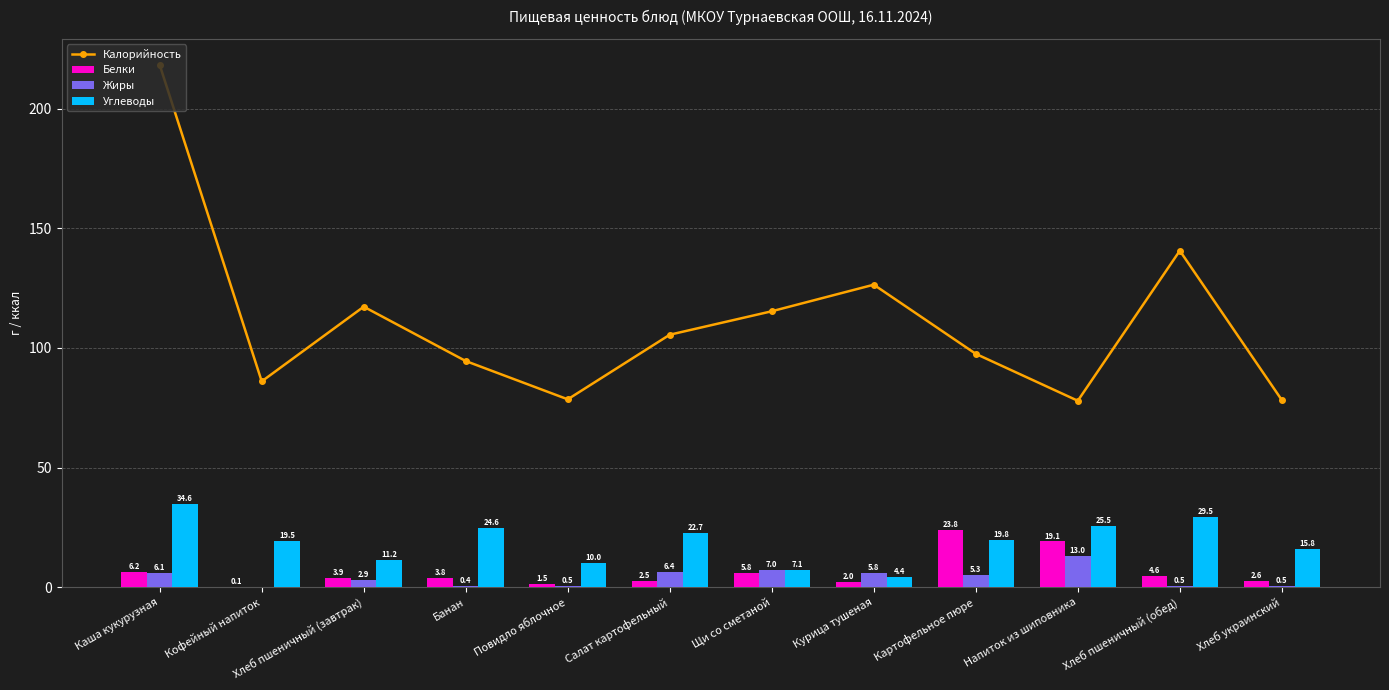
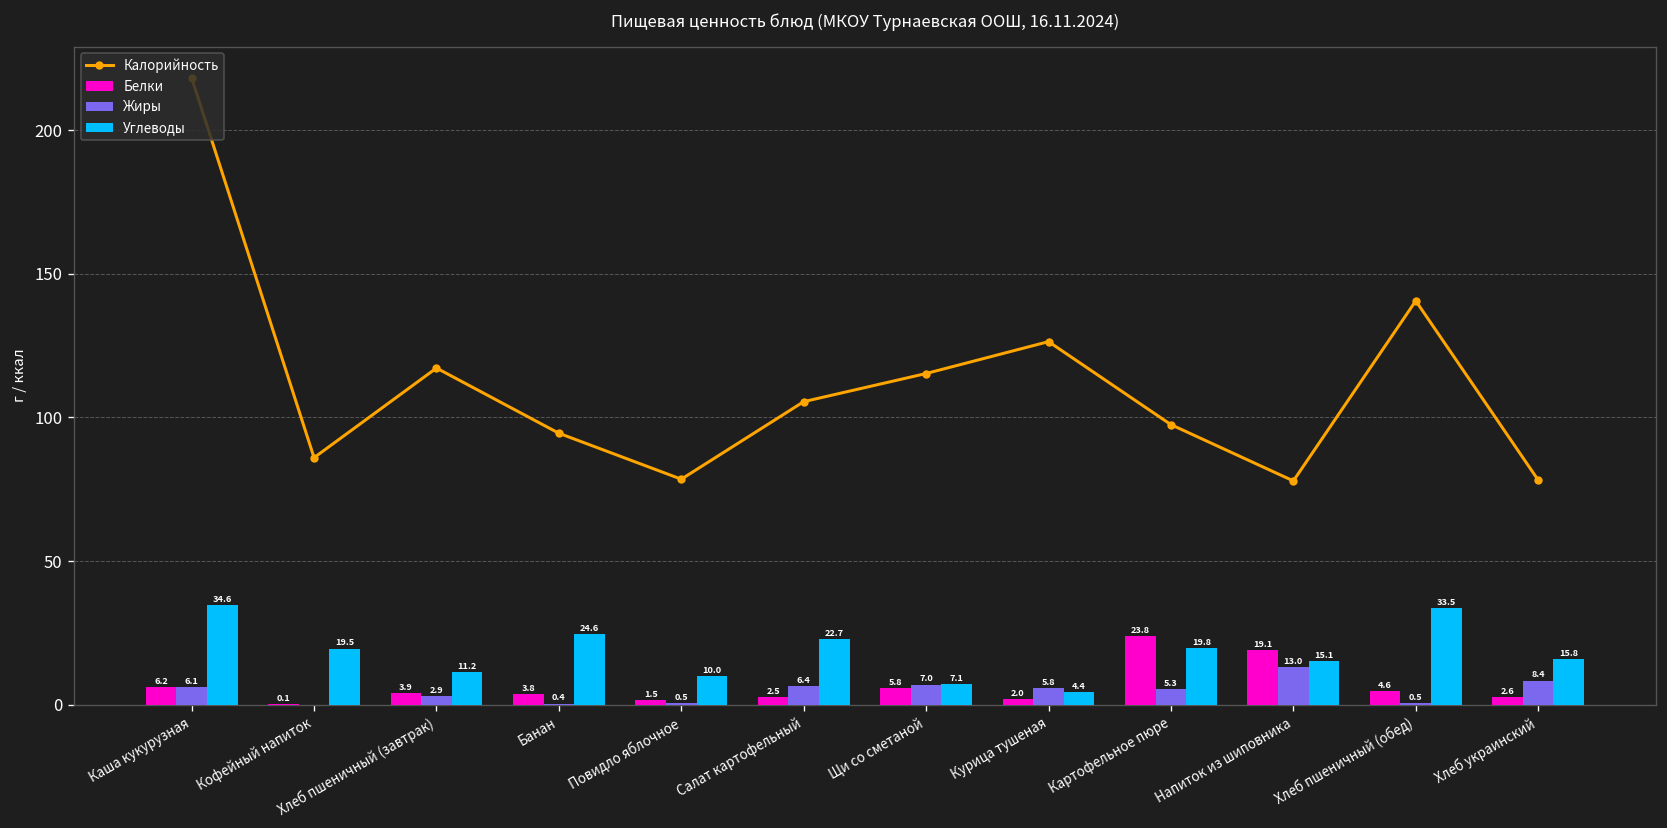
  {
    "Белки": {
      "Каша кукурузная": 6.2,
      "Кофейный напиток": 0.1,
      "Хлеб пшеничный (завтрак)": 3.9,
      "Банан": 3.8,
      "Повидло яблочное": 1.5,
      "Салат картофельный": 2.5,
      "Щи со сметаной": 5.8,
      "Курица тушеная": 2.0,
      "Картофельное пюре": 23.8,
      "Напиток из шиповника": 19.1,
      "Хлеб пшеничный (обед)": 4.6,
      "Хлеб украинский": 2.6
    },
    "Калорийность": {
      "Кофейный напиток": 86,
      "Хлеб пшеничный (завтрак)": 117,
      "Банан": 95,
      "Повидло яблочное": 79,
      "Салат картофельный": 106,
      "Щи со сметаной": 115,
      "Курица тушеная": 126,
      "Картофельное пюре": 98,
      "Напиток из шиповника": 78,
      "Хлеб пшеничный (обед)": 141,
      "Хлеб украинский": 78
    },
    "Жиры": {
      "Каша кукурузная": 6.1,
      "Хлеб пшеничный (завтрак)": 2.9,
      "Банан": 0.4,
      "Повидло яблочное": 0.5,
      "Салат картофельный": 6.4,
      "Щи со сметаной": 7.0,
      "Курица тушеная": 5.8,
      "Картофельное пюре": 5.3,
      "Напиток из шиповника": 13.0,
      "Хлеб пшеничный (обед)": 0.5,
-     "Хлеб украинский": 0.5
+     "Хлеб украинский": 8.4
    },
    "Углеводы": {
      "Каша кукурузная": 34.6,
      "Кофейный напиток": 19.5,
      "Хлеб пшеничный (завтрак)": 11.2,
      "Банан": 24.6,
      "Повидло яблочное": 10.0,
      "Салат картофельный": 22.7,
      "Щи со сметаной": 7.1,
      "Курица тушеная": 4.4,
      "Картофельное пюре": 19.8,
-     "Напиток из шиповника": 25.5,
-     "Хлеб пшеничный (обед)": 29.5,
+     "Напиток из шиповника": 15.1,
+     "Хлеб пшеничный (обед)": 33.5,
      "Хлеб украинский": 15.8
    }
  }
